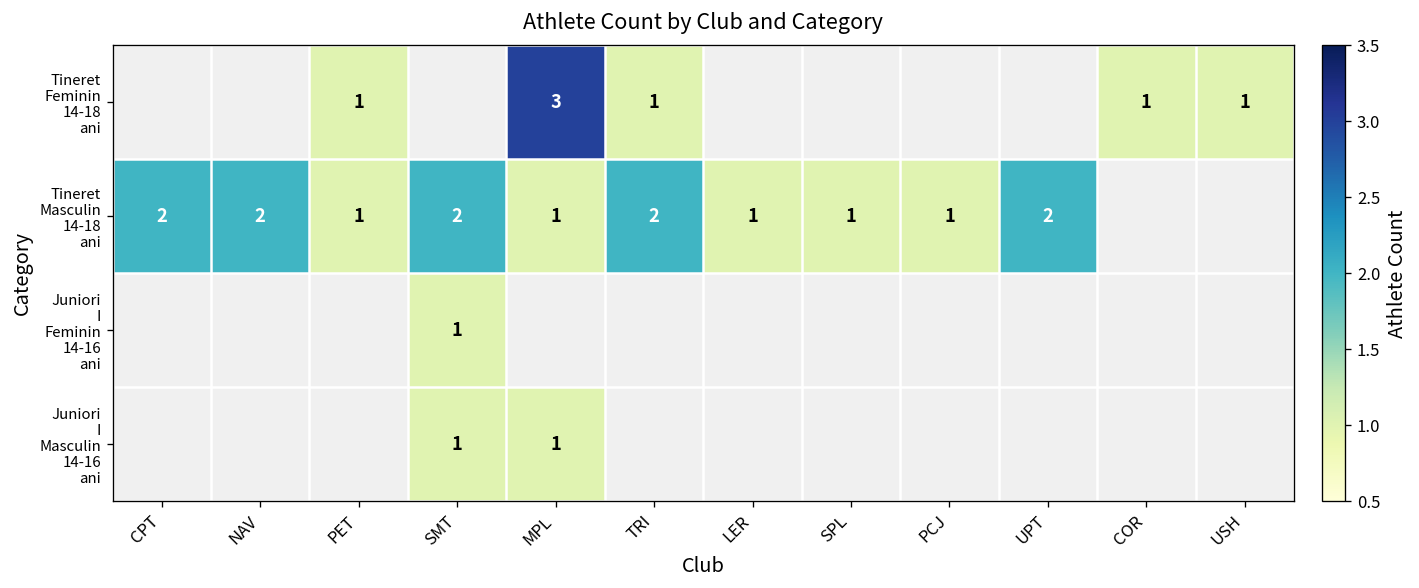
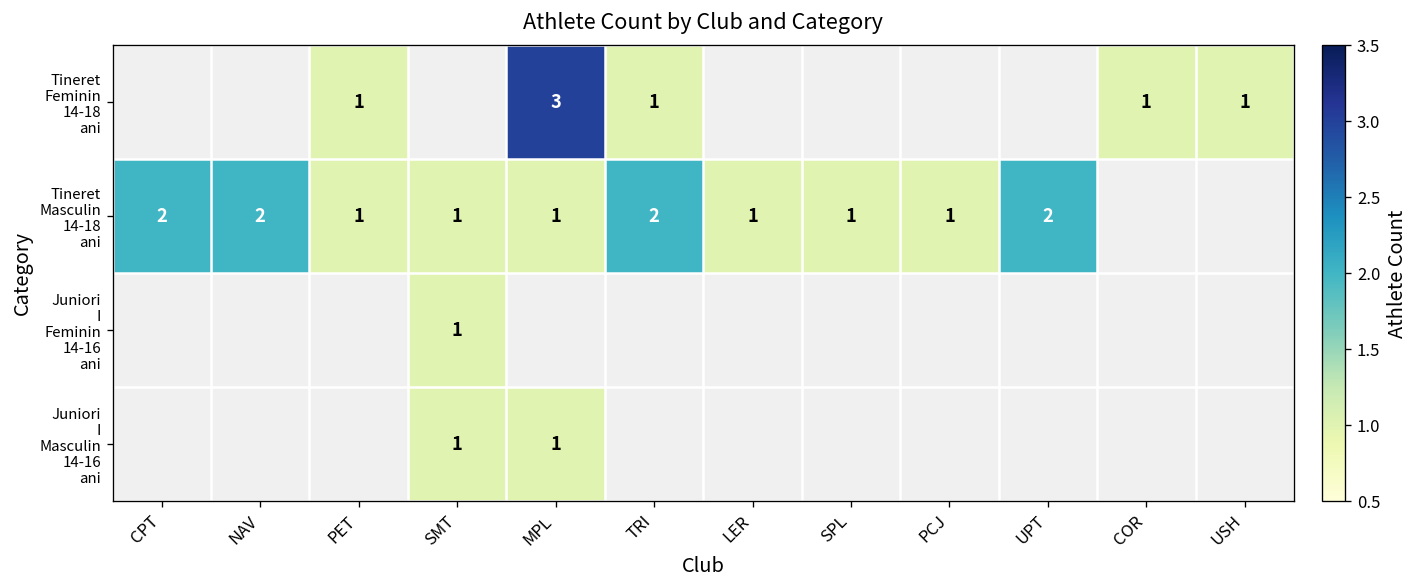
  {
    "Tineret Feminin 14-18 ani": {
      "PET": 1,
      "MPL": 3,
      "TRI": 1,
      "COR": 1,
      "USH": 1
    },
    "Tineret Masculin 14-18 ani": {
      "CPT": 2,
      "NAV": 2,
      "PET": 1,
-     "SMT": 2,
+     "SMT": 1,
      "MPL": 1,
      "TRI": 2,
      "LER": 1,
      "SPL": 1,
      "PCJ": 1,
      "UPT": 2
    },
    "Juniori I Feminin 14-16 ani": {
      "SMT": 1
    },
    "Juniori I Masculin 14-16 ani": {
      "SMT": 1,
      "MPL": 1
    }
  }
